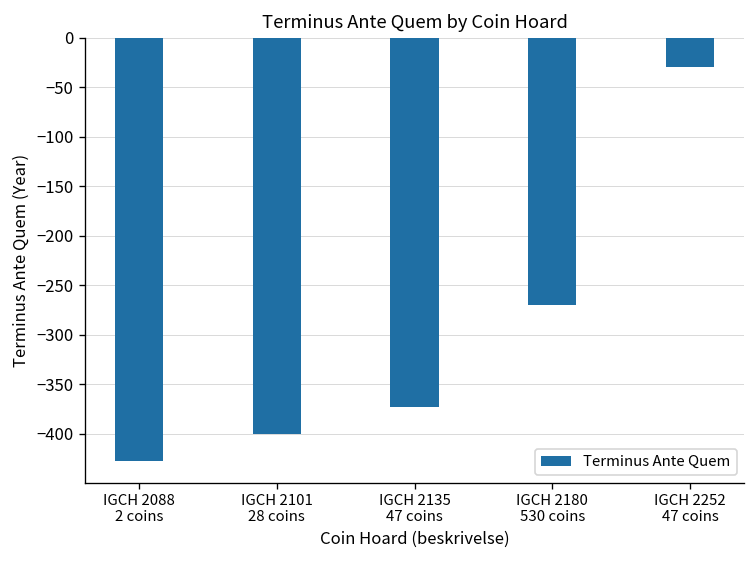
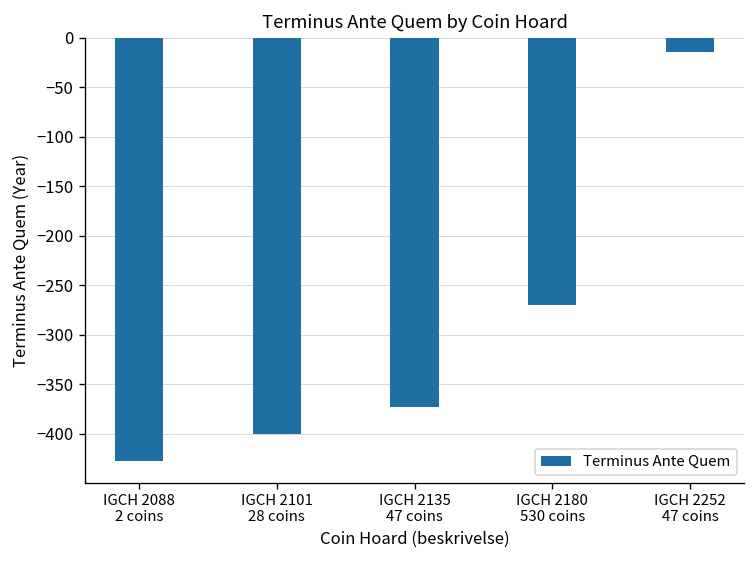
  {
    "IGCH 2088 2 coins": -430,
    "IGCH 2101 28 coins": -400,
    "IGCH 2135 47 coins": -370,
    "IGCH 2180 530 coins": -270,
-   "IGCH 2252 47 coins": -30
+   "IGCH 2252 47 coins": -20
  }
